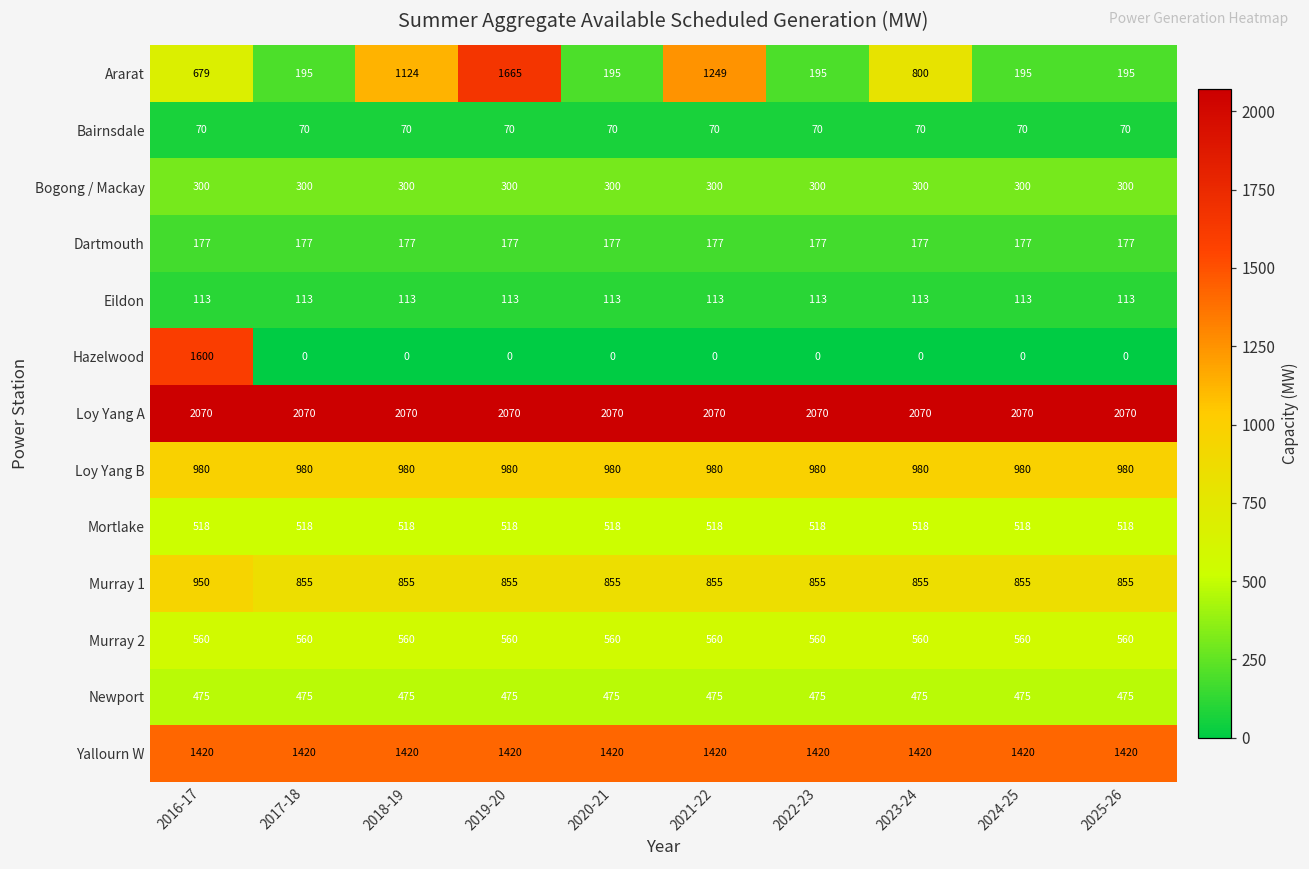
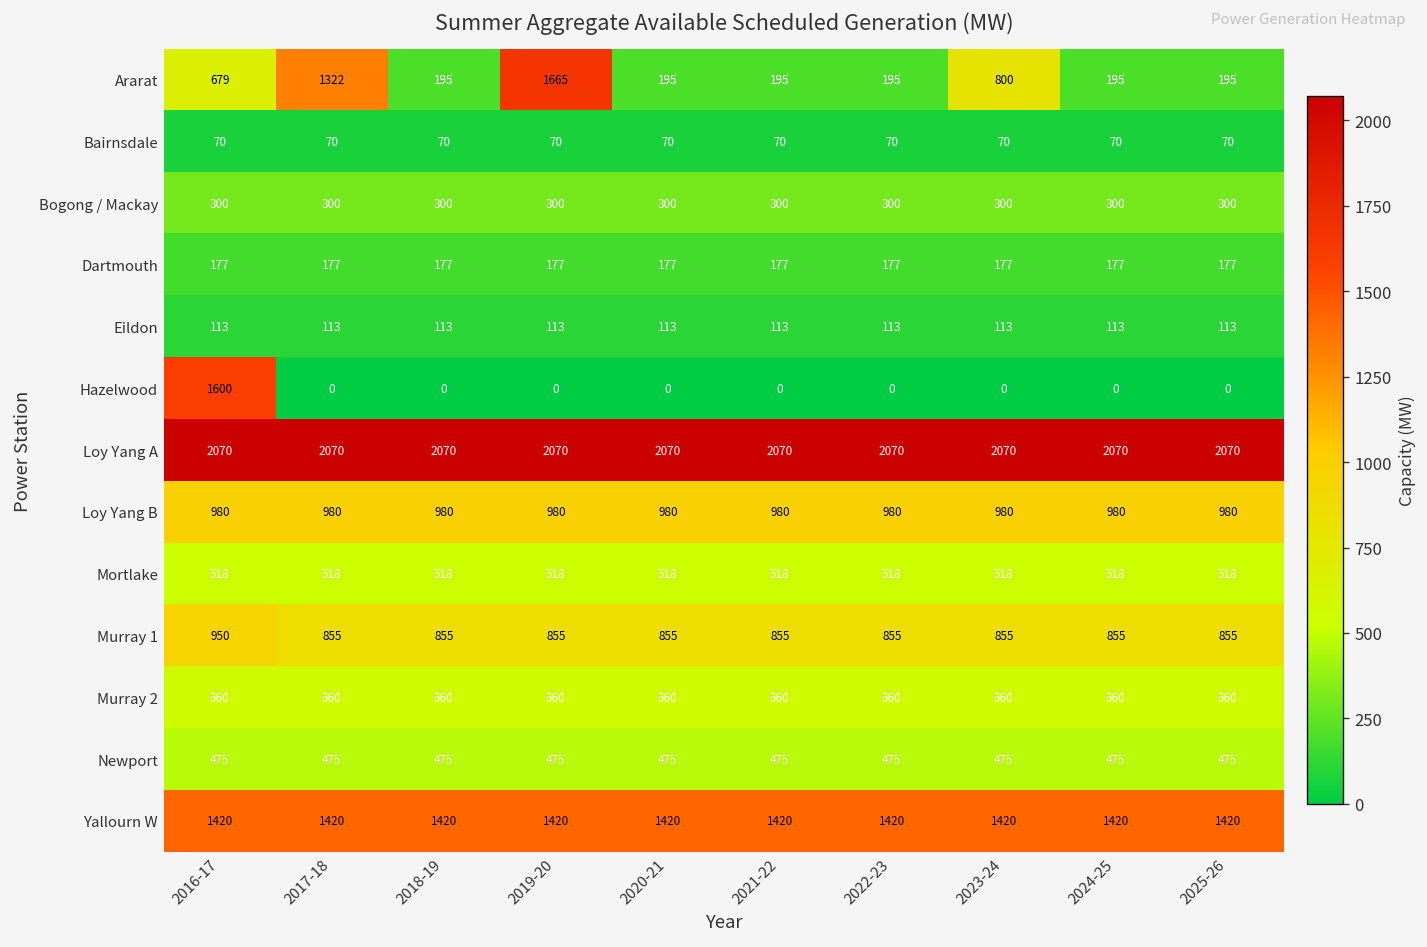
  {
    "Ararat": {
      "2016-17": 679,
-     "2017-18": 195,
-     "2018-19": 1124,
+     "2017-18": 1322,
+     "2018-19": 195,
      "2019-20": 1665,
      "2020-21": 195,
-     "2021-22": 1249,
+     "2021-22": 195,
      "2022-23": 195,
      "2023-24": 800,
      "2024-25": 195,
      "2025-26": 195
    },
    "Bairnsdale": {
      "2016-17": 70,
      "2017-18": 70,
      "2018-19": 70,
      "2019-20": 70,
      "2020-21": 70,
      "2021-22": 70,
      "2022-23": 70,
      "2023-24": 70,
      "2024-25": 70,
      "2025-26": 70
    },
    "Bogong / Mackay": {
      "2016-17": 300,
      "2017-18": 300,
      "2018-19": 300,
      "2019-20": 300,
      "2020-21": 300,
      "2021-22": 300,
      "2022-23": 300,
      "2023-24": 300,
      "2024-25": 300,
      "2025-26": 300
    },
    "Dartmouth": {
      "2016-17": 177,
      "2017-18": 177,
      "2018-19": 177,
      "2019-20": 177,
      "2020-21": 177,
      "2021-22": 177,
      "2022-23": 177,
      "2023-24": 177,
      "2024-25": 177,
      "2025-26": 177
    },
    "Eildon": {
      "2016-17": 113,
      "2017-18": 113,
      "2018-19": 113,
      "2019-20": 113,
      "2020-21": 113,
      "2021-22": 113,
      "2022-23": 113,
      "2023-24": 113,
      "2024-25": 113,
      "2025-26": 113
    },
    "Hazelwood": {
      "2016-17": 1600,
      "2017-18": 0,
      "2018-19": 0,
      "2019-20": 0,
      "2020-21": 0,
      "2021-22": 0,
      "2022-23": 0,
      "2023-24": 0,
      "2024-25": 0,
      "2025-26": 0
    },
    "Loy Yang A": {
      "2016-17": 2070,
      "2017-18": 2070,
      "2018-19": 2070,
      "2019-20": 2070,
      "2020-21": 2070,
      "2021-22": 2070,
      "2022-23": 2070,
      "2023-24": 2070,
      "2024-25": 2070,
      "2025-26": 2070
    },
    "Loy Yang B": {
      "2016-17": 980,
      "2017-18": 980,
      "2018-19": 980,
      "2019-20": 980,
      "2020-21": 980,
      "2021-22": 980,
      "2022-23": 980,
      "2023-24": 980,
      "2024-25": 980,
      "2025-26": 980
    },
    "Mortlake": {
      "2016-17": 518,
      "2017-18": 518,
      "2018-19": 518,
      "2019-20": 518,
      "2020-21": 518,
      "2021-22": 518,
      "2022-23": 518,
      "2023-24": 518,
      "2024-25": 518,
      "2025-26": 518
    },
    "Murray 1": {
      "2016-17": 950,
      "2017-18": 855,
      "2018-19": 855,
      "2019-20": 855,
      "2020-21": 855,
      "2021-22": 855,
      "2022-23": 855,
      "2023-24": 855,
      "2024-25": 855,
      "2025-26": 855
    },
    "Murray 2": {
      "2016-17": 560,
      "2017-18": 560,
      "2018-19": 560,
      "2019-20": 560,
      "2020-21": 560,
      "2021-22": 560,
      "2022-23": 560,
      "2023-24": 560,
      "2024-25": 560,
      "2025-26": 560
    },
    "Newport": {
      "2016-17": 475,
      "2017-18": 475,
      "2018-19": 475,
      "2019-20": 475,
      "2020-21": 475,
      "2021-22": 475,
      "2022-23": 475,
      "2023-24": 475,
      "2024-25": 475,
      "2025-26": 475
    },
    "Yallourn W": {
      "2016-17": 1420,
      "2017-18": 1420,
      "2018-19": 1420,
      "2019-20": 1420,
      "2020-21": 1420,
      "2021-22": 1420,
      "2022-23": 1420,
      "2023-24": 1420,
      "2024-25": 1420,
      "2025-26": 1420
    }
  }
